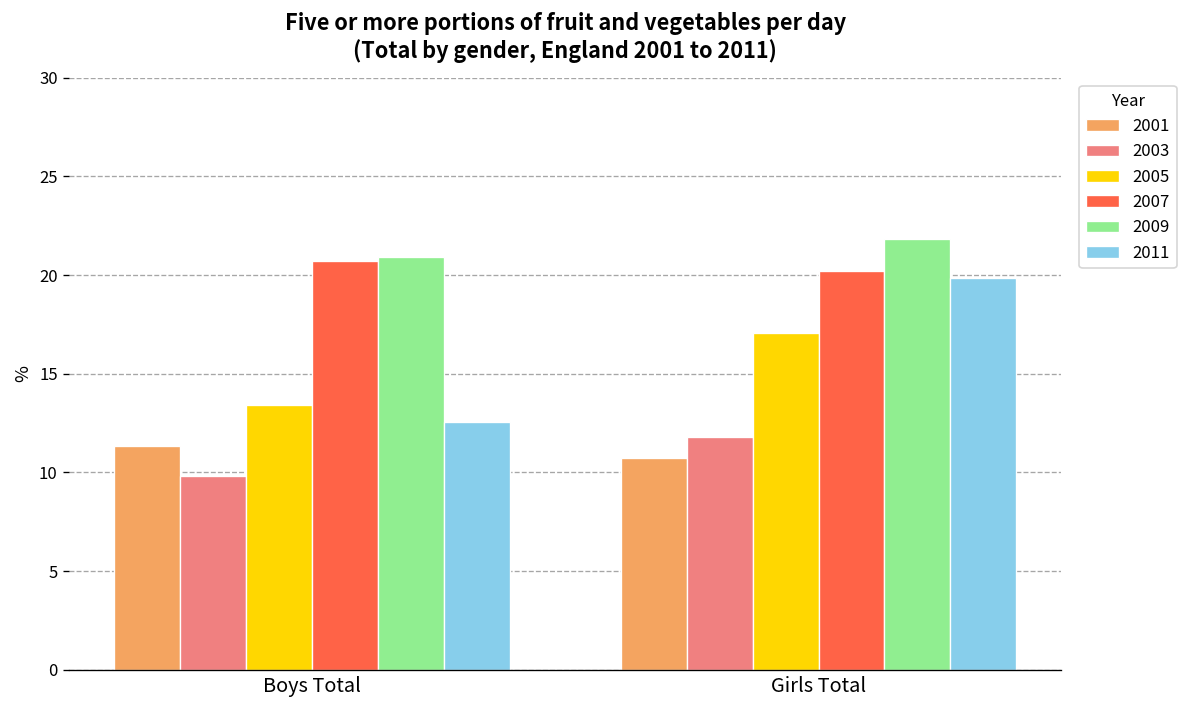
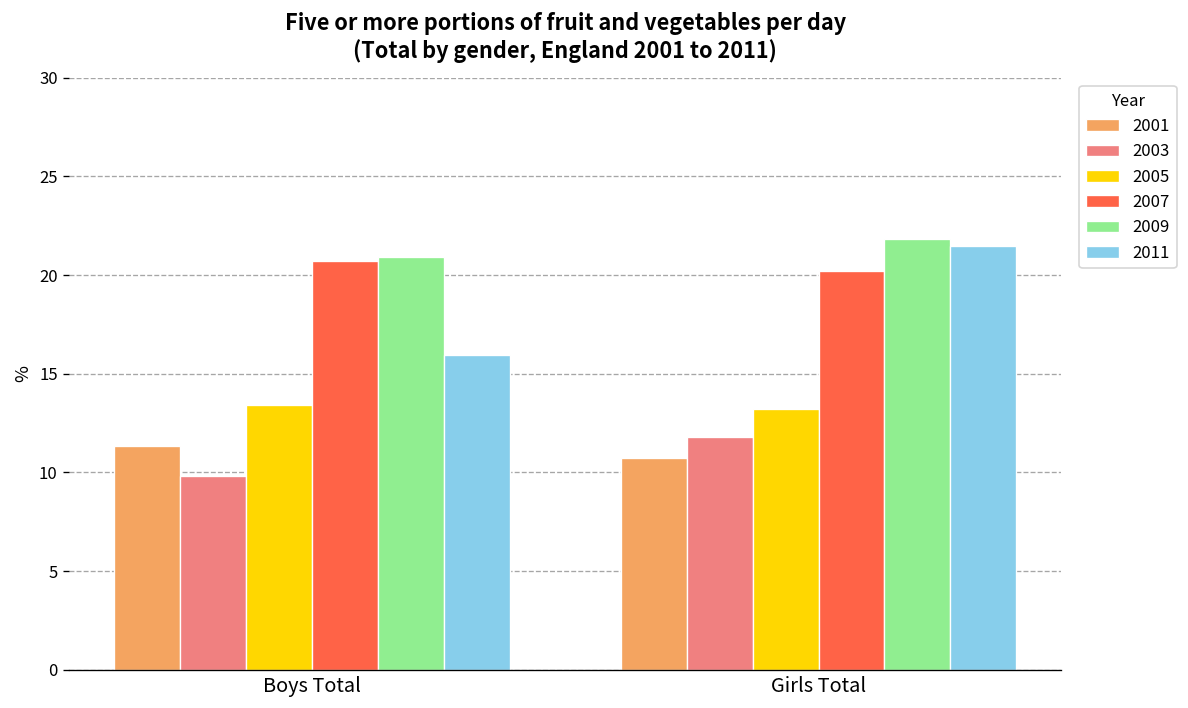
  {
    "2005": {
      "Boys Total": 13.4,
-     "Girls Total": 17.0
+     "Girls Total": 13.2
    },
    "2007": {
      "Boys Total": 20.7,
      "Girls Total": 20.2
    },
    "2009": {
      "Boys Total": 20.9,
      "Girls Total": 21.8
    },
    "2011": {
-     "Boys Total": 12.6,
-     "Girls Total": 19.8
+     "Boys Total": 15.9,
+     "Girls Total": 21.5
    }
  }
